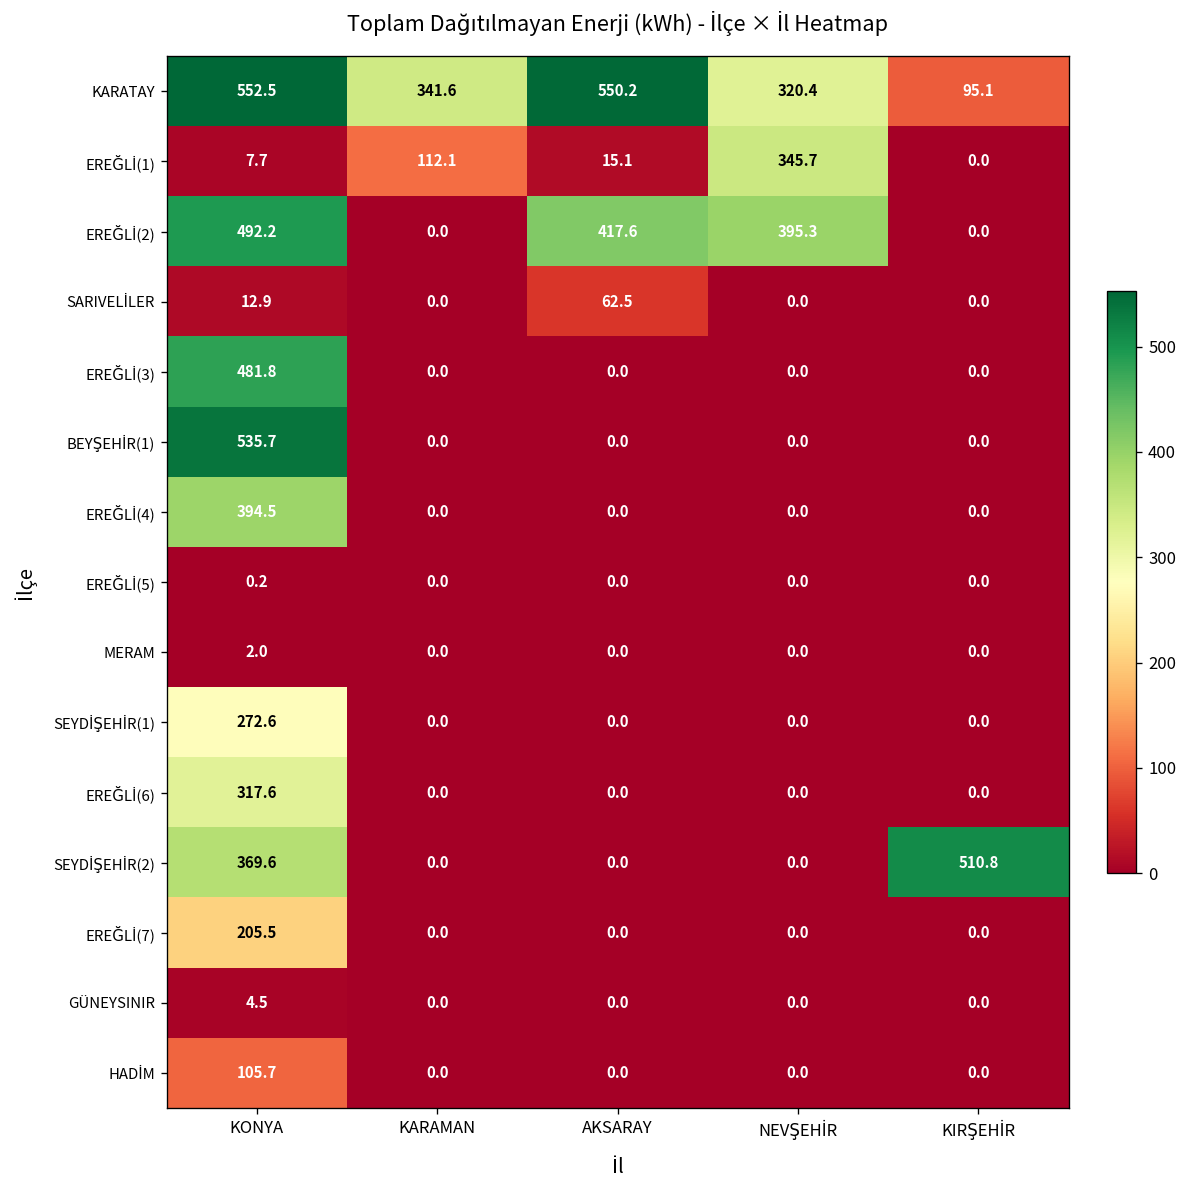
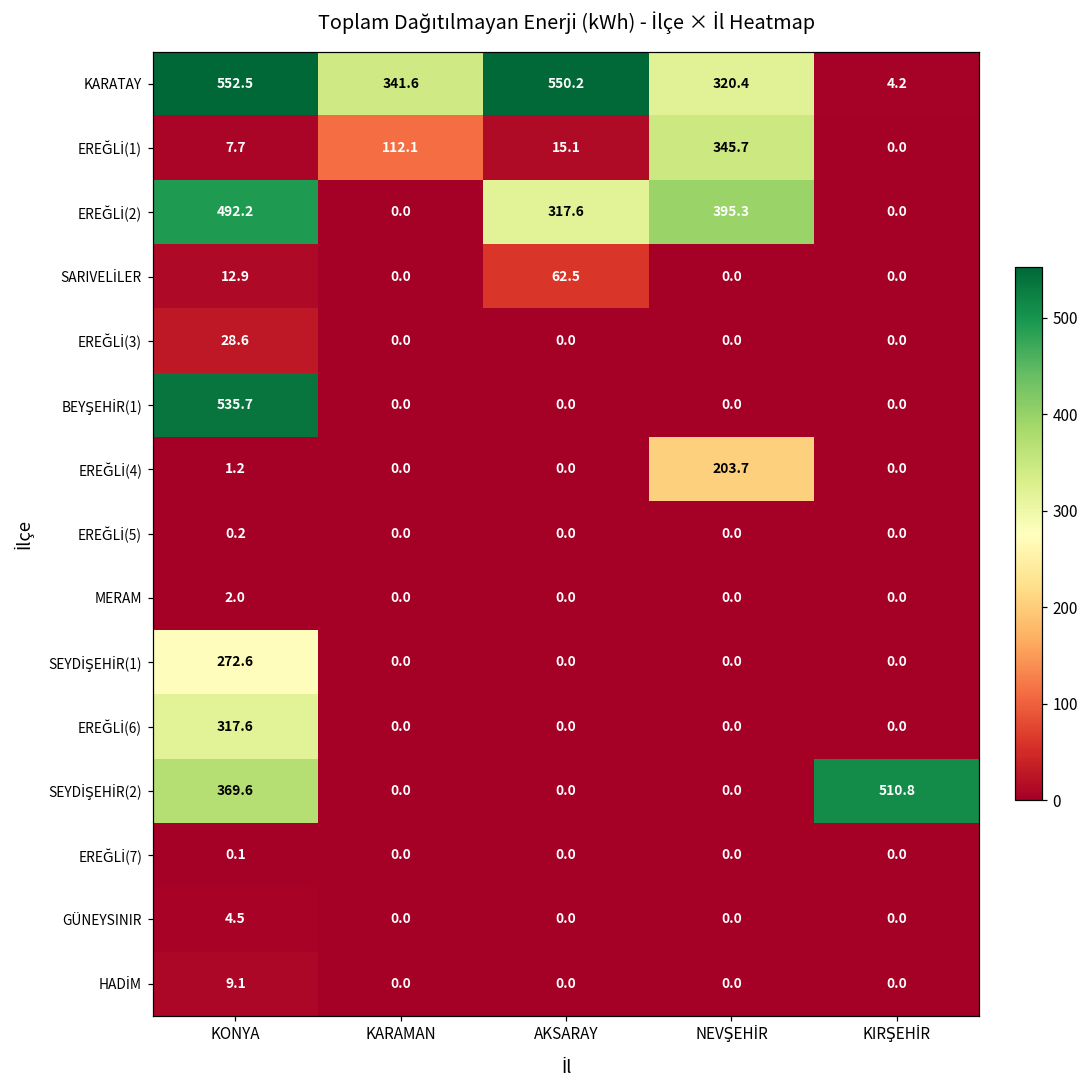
  {
    "KARATAY": {
      "KONYA": 552.5,
      "KARAMAN": 341.6,
      "AKSARAY": 550.2,
      "NEVŞEHİR": 320.4,
-     "KIRŞEHİR": 95.1
+     "KIRŞEHİR": 4.2
    },
    "EREĞLİ(1)": {
      "KONYA": 7.7,
      "KARAMAN": 112.1,
      "AKSARAY": 15.1,
      "NEVŞEHİR": 345.7,
      "KIRŞEHİR": 0.0
    },
    "EREĞLİ(2)": {
      "KONYA": 492.2,
      "KARAMAN": 0.0,
-     "AKSARAY": 417.6,
+     "AKSARAY": 317.6,
      "NEVŞEHİR": 395.3,
      "KIRŞEHİR": 0.0
    },
    "SARIVELİLER": {
      "KONYA": 12.9,
      "KARAMAN": 0.0,
      "AKSARAY": 62.5,
      "NEVŞEHİR": 0.0,
      "KIRŞEHİR": 0.0
    },
    "EREĞLİ(3)": {
-     "KONYA": 481.8,
+     "KONYA": 28.6,
      "KARAMAN": 0.0,
      "AKSARAY": 0.0,
      "NEVŞEHİR": 0.0,
      "KIRŞEHİR": 0.0
    },
    "BEYŞEHİR(1)": {
      "KONYA": 535.7,
      "KARAMAN": 0.0,
      "AKSARAY": 0.0,
      "NEVŞEHİR": 0.0,
      "KIRŞEHİR": 0.0
    },
    "EREĞLİ(4)": {
-     "KONYA": 394.5,
+     "KONYA": 1.2,
      "KARAMAN": 0.0,
      "AKSARAY": 0.0,
-     "NEVŞEHİR": 0.0,
+     "NEVŞEHİR": 203.7,
      "KIRŞEHİR": 0.0
    },
    "EREĞLİ(5)": {
      "KONYA": 0.2,
      "KARAMAN": 0.0,
      "AKSARAY": 0.0,
      "NEVŞEHİR": 0.0,
      "KIRŞEHİR": 0.0
    },
    "MERAM": {
      "KONYA": 2.0,
      "KARAMAN": 0.0,
      "AKSARAY": 0.0,
      "NEVŞEHİR": 0.0,
      "KIRŞEHİR": 0.0
    },
    "SEYDİŞEHİR(1)": {
      "KONYA": 272.6,
      "KARAMAN": 0.0,
      "AKSARAY": 0.0,
      "NEVŞEHİR": 0.0,
      "KIRŞEHİR": 0.0
    },
    "EREĞLİ(6)": {
      "KONYA": 317.6,
      "KARAMAN": 0.0,
      "AKSARAY": 0.0,
      "NEVŞEHİR": 0.0,
      "KIRŞEHİR": 0.0
    },
    "SEYDİŞEHİR(2)": {
      "KONYA": 369.6,
      "KARAMAN": 0.0,
      "AKSARAY": 0.0,
      "NEVŞEHİR": 0.0,
      "KIRŞEHİR": 510.8
    },
    "EREĞLİ(7)": {
-     "KONYA": 205.5,
+     "KONYA": 0.1,
      "KARAMAN": 0.0,
      "AKSARAY": 0.0,
      "NEVŞEHİR": 0.0,
      "KIRŞEHİR": 0.0
    },
    "GÜNEYSINIR": {
      "KONYA": 4.5,
      "KARAMAN": 0.0,
      "AKSARAY": 0.0,
      "NEVŞEHİR": 0.0,
      "KIRŞEHİR": 0.0
    },
    "HADİM": {
-     "KONYA": 105.7,
+     "KONYA": 9.1,
      "KARAMAN": 0.0,
      "AKSARAY": 0.0,
      "NEVŞEHİR": 0.0,
      "KIRŞEHİR": 0.0
    }
  }
